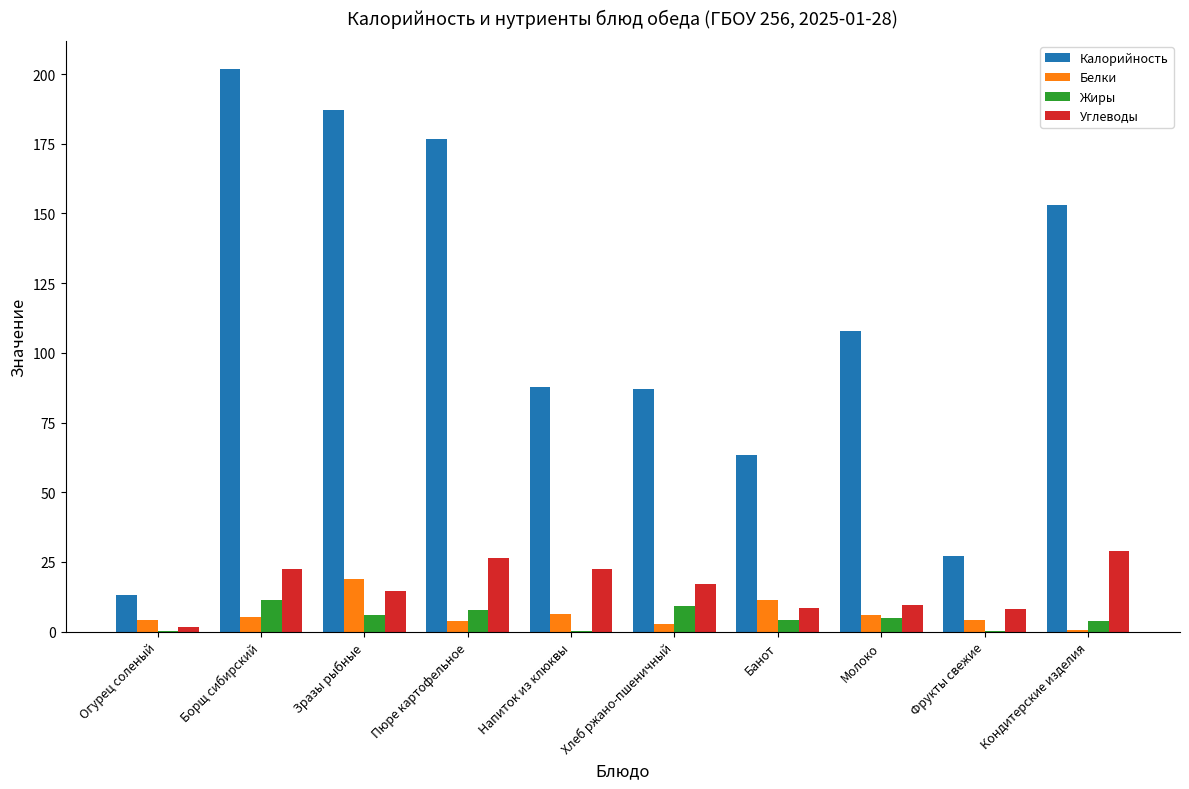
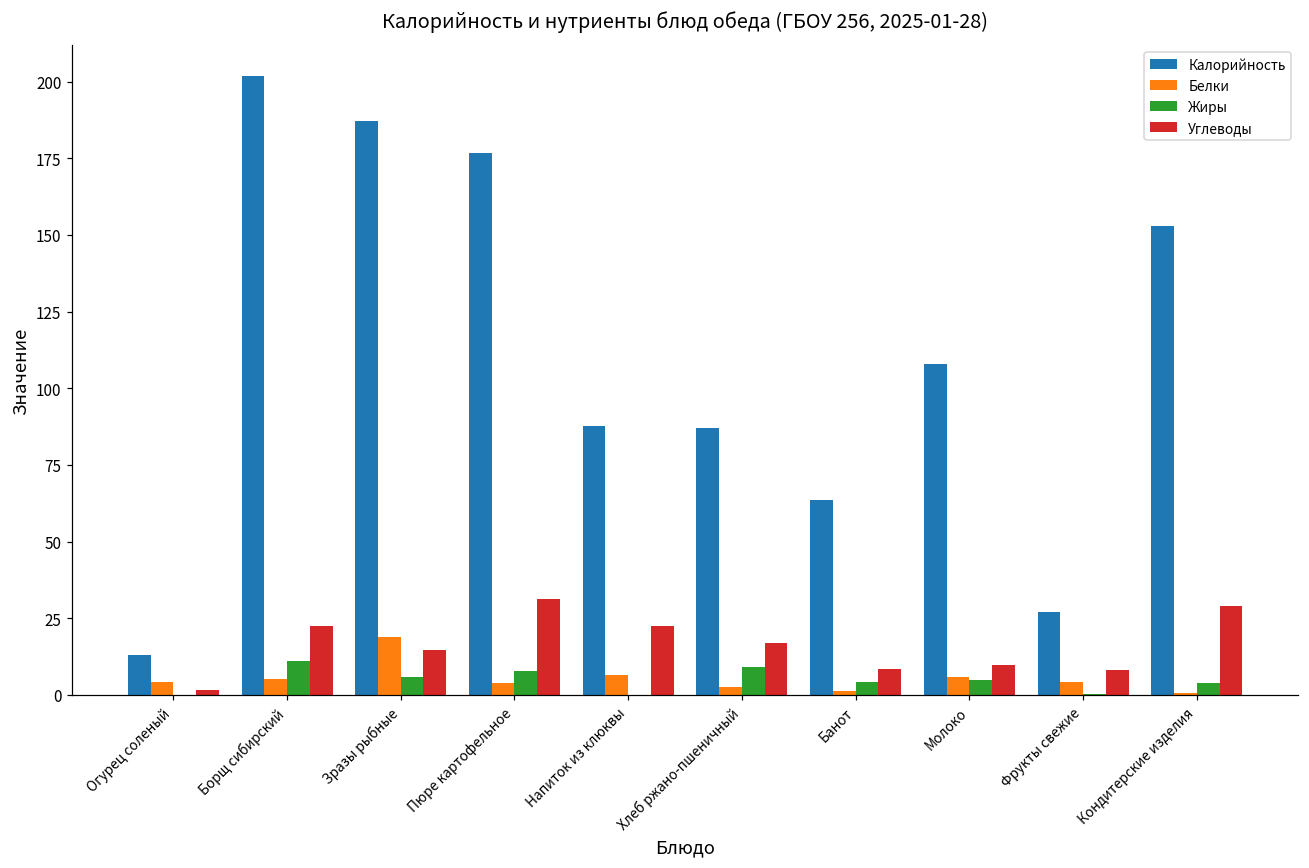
  {
    "Калорийность": {
      "Огурец соленый": 13,
      "Борщ сибирский": 202,
      "Зразы рыбные": 187,
      "Пюре картофельное": 177,
      "Напиток из клюквы": 88,
      "Хлеб ржано-пшеничный": 87,
      "Банот": 64,
      "Молоко": 108,
      "Фрукты свежие": 27,
      "Кондитерские изделия": 153
    },
    "Белки": {
      "Огурец соленый": 4,
      "Борщ сибирский": 5,
      "Зразы рыбные": 19,
      "Пюре картофельное": 4,
      "Напиток из клюквы": 6,
      "Хлеб ржано-пшеничный": 3,
-     "Банот": 11,
+     "Банот": 1,
      "Молоко": 6,
      "Фрукты свежие": 4
    },
    "Жиры": {
      "Борщ сибирский": 11,
      "Зразы рыбные": 6,
      "Пюре картофельное": 8,
      "Хлеб ржано-пшеничный": 9,
      "Банот": 4,
      "Молоко": 5,
      "Кондитерские изделия": 4
    },
    "Углеводы": {
      "Огурец соленый": 2,
      "Борщ сибирский": 23,
      "Зразы рыбные": 15,
-     "Пюре картофельное": 26,
+     "Пюре картофельное": 31,
      "Напиток из клюквы": 22,
      "Хлеб ржано-пшеничный": 17,
      "Банот": 9,
      "Молоко": 10,
      "Фрукты свежие": 8,
      "Кондитерские изделия": 29
    }
  }
